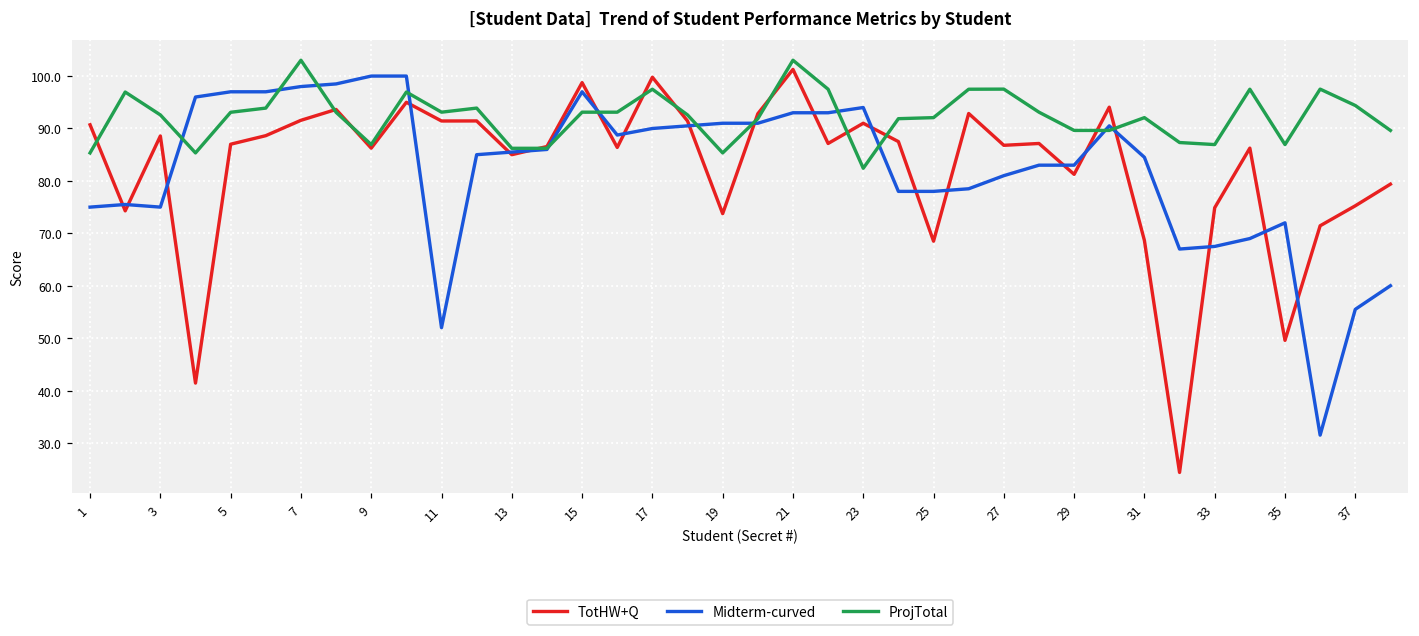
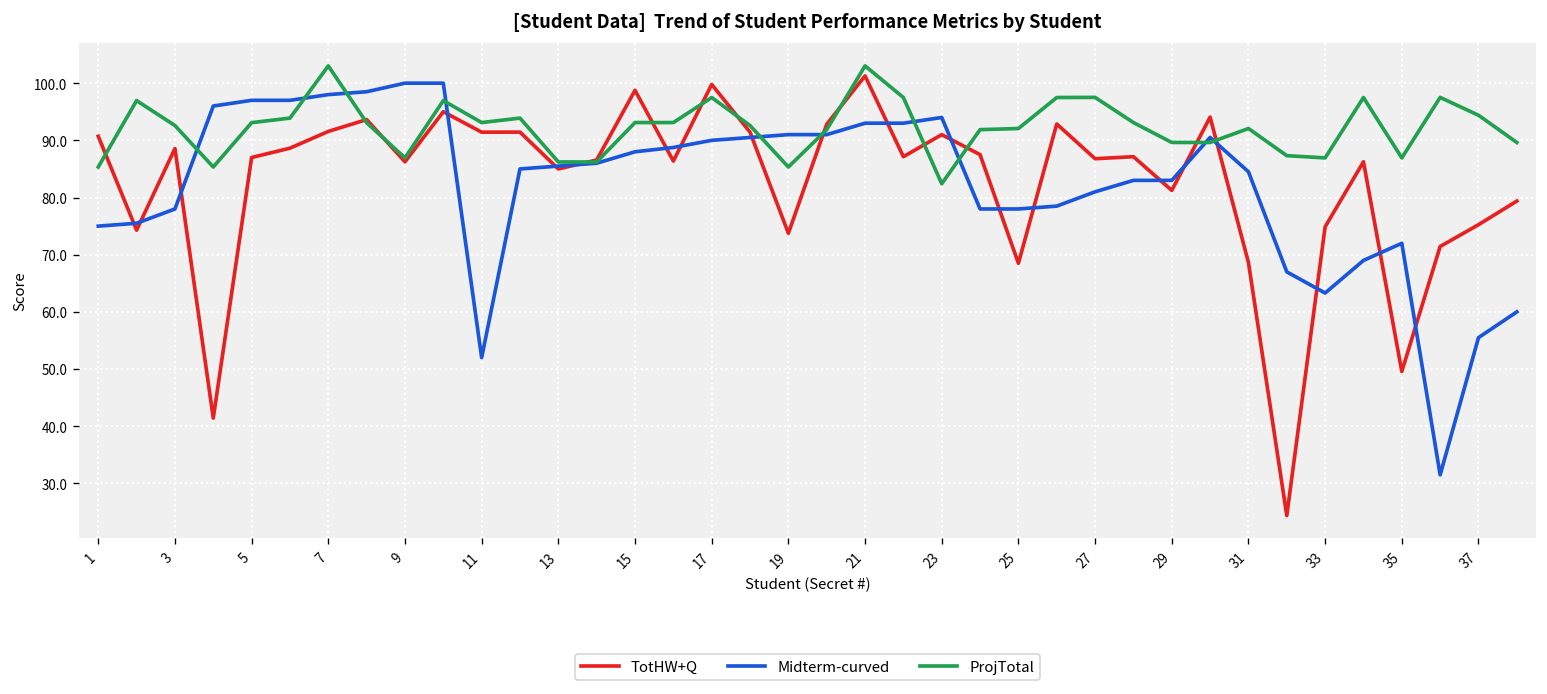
  {
    "TotHW+Q": {
      "1": 91,
      "3": 89,
      "5": 87,
      "7": 92,
      "9": 86,
      "11": 91,
      "15": 99,
      "17": 100,
      "19": 74,
      "21": 101,
      "23": 91,
      "25": 69,
      "27": 87,
      "29": 81,
      "31": 69,
      "33": 75,
      "35": 50,
      "37": 75
    },
    "Midterm-curved": {
      "1": 75,
-     "3": 75,
+     "3": 78,
      "5": 97,
      "7": 98,
      "9": 100,
      "11": 52,
-     "15": 97,
+     "15": 88,
      "17": 90,
      "19": 91,
      "21": 93,
      "23": 94,
      "25": 78,
      "27": 81,
      "29": 83,
      "31": 85,
-     "33": 68,
+     "33": 63,
      "35": 72,
      "37": 56
    },
    "ProjTotal": {
      "1": 85,
      "3": 93,
      "5": 93,
      "7": 103,
      "9": 87,
      "11": 93,
      "13": 86,
      "15": 93,
      "17": 97,
      "19": 85,
      "21": 103,
      "23": 82,
      "25": 92,
      "27": 98,
      "29": 90,
      "31": 92,
      "33": 87,
      "35": 87,
      "37": 94
    }
  }
